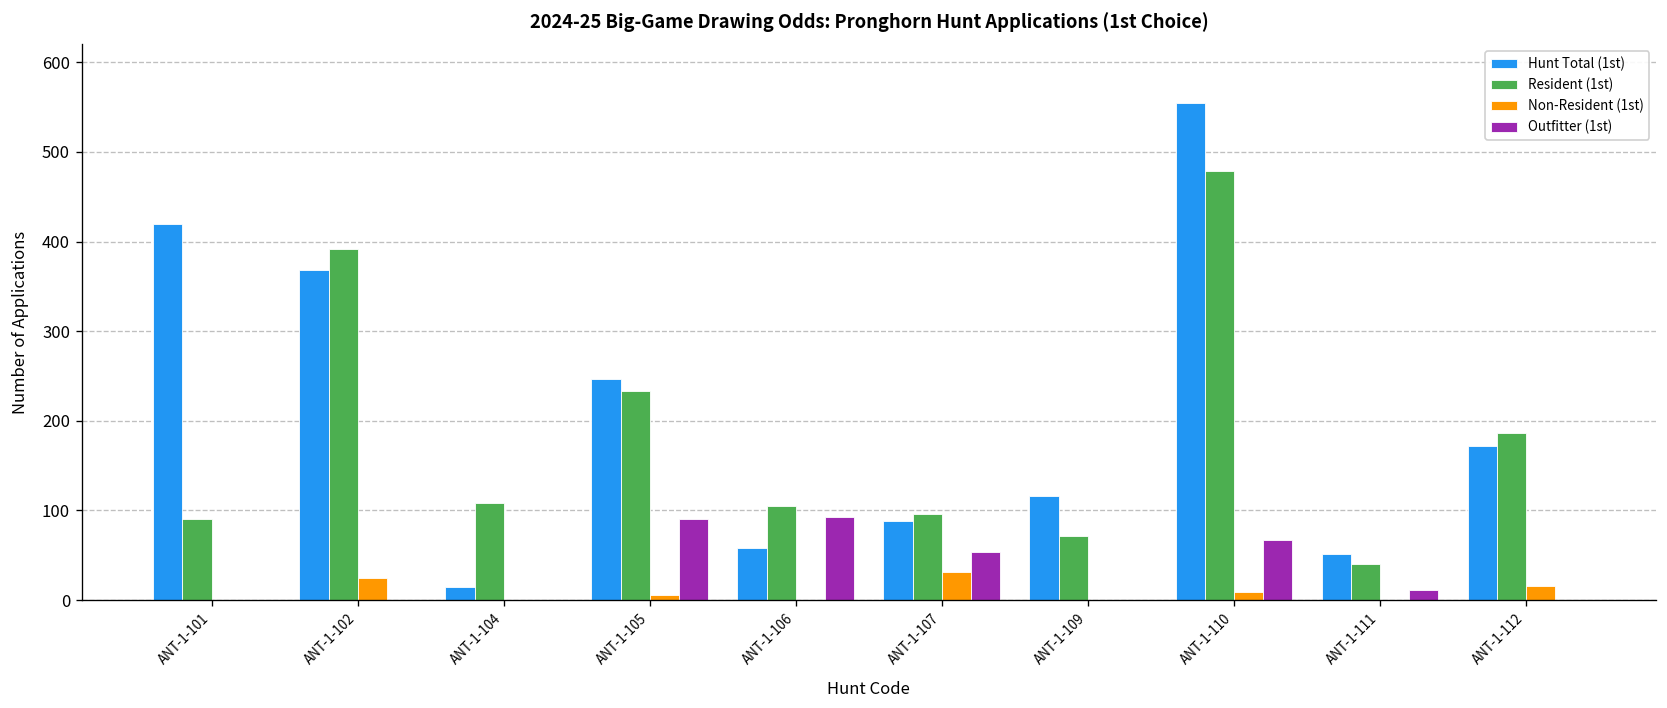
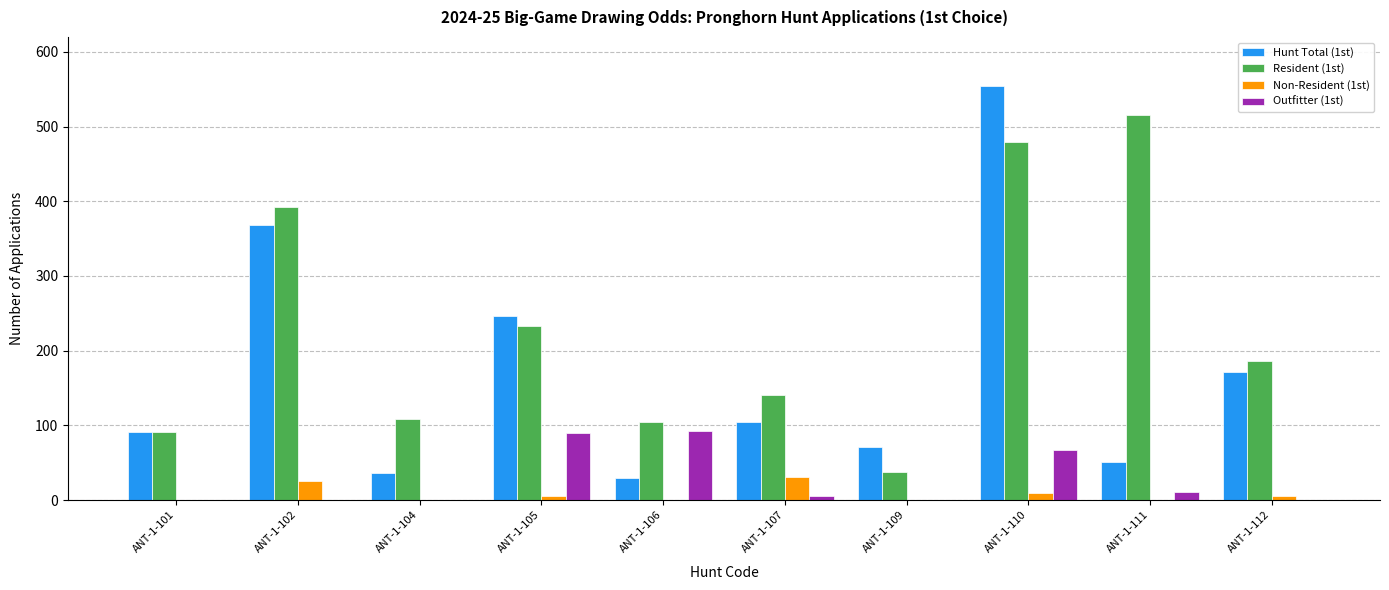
  {
    "Hunt Total (1st)": {
-     "ANT-1-101": 420,
+     "ANT-1-101": 90,
      "ANT-1-102": 370,
-     "ANT-1-104": 20,
+     "ANT-1-104": 40,
      "ANT-1-105": 250,
-     "ANT-1-106": 60,
-     "ANT-1-107": 90,
-     "ANT-1-109": 120,
+     "ANT-1-106": 30,
+     "ANT-1-107": 110,
+     "ANT-1-109": 70,
      "ANT-1-110": 560,
      "ANT-1-111": 50,
      "ANT-1-112": 170
    },
    "Resident (1st)": {
      "ANT-1-101": 90,
      "ANT-1-102": 390,
      "ANT-1-104": 110,
      "ANT-1-105": 230,
      "ANT-1-106": 110,
-     "ANT-1-107": 100,
-     "ANT-1-109": 70,
+     "ANT-1-107": 140,
+     "ANT-1-109": 40,
      "ANT-1-110": 480,
-     "ANT-1-111": 40,
+     "ANT-1-111": 520,
      "ANT-1-112": 190
    },
    "Non-Resident (1st)": {
      "ANT-1-101": 0,
      "ANT-1-102": 30,
      "ANT-1-104": 0,
      "ANT-1-105": 10,
      "ANT-1-106": 0,
      "ANT-1-107": 30,
      "ANT-1-109": 0,
      "ANT-1-110": 10,
      "ANT-1-111": 0,
-     "ANT-1-112": 20
+     "ANT-1-112": 10
    },
    "Outfitter (1st)": {
      "ANT-1-101": 0,
      "ANT-1-102": 0,
      "ANT-1-104": 0,
      "ANT-1-105": 90,
      "ANT-1-106": 90,
-     "ANT-1-107": 50,
+     "ANT-1-107": 10,
      "ANT-1-109": 0,
      "ANT-1-110": 70,
      "ANT-1-111": 10,
      "ANT-1-112": 0
    }
  }
